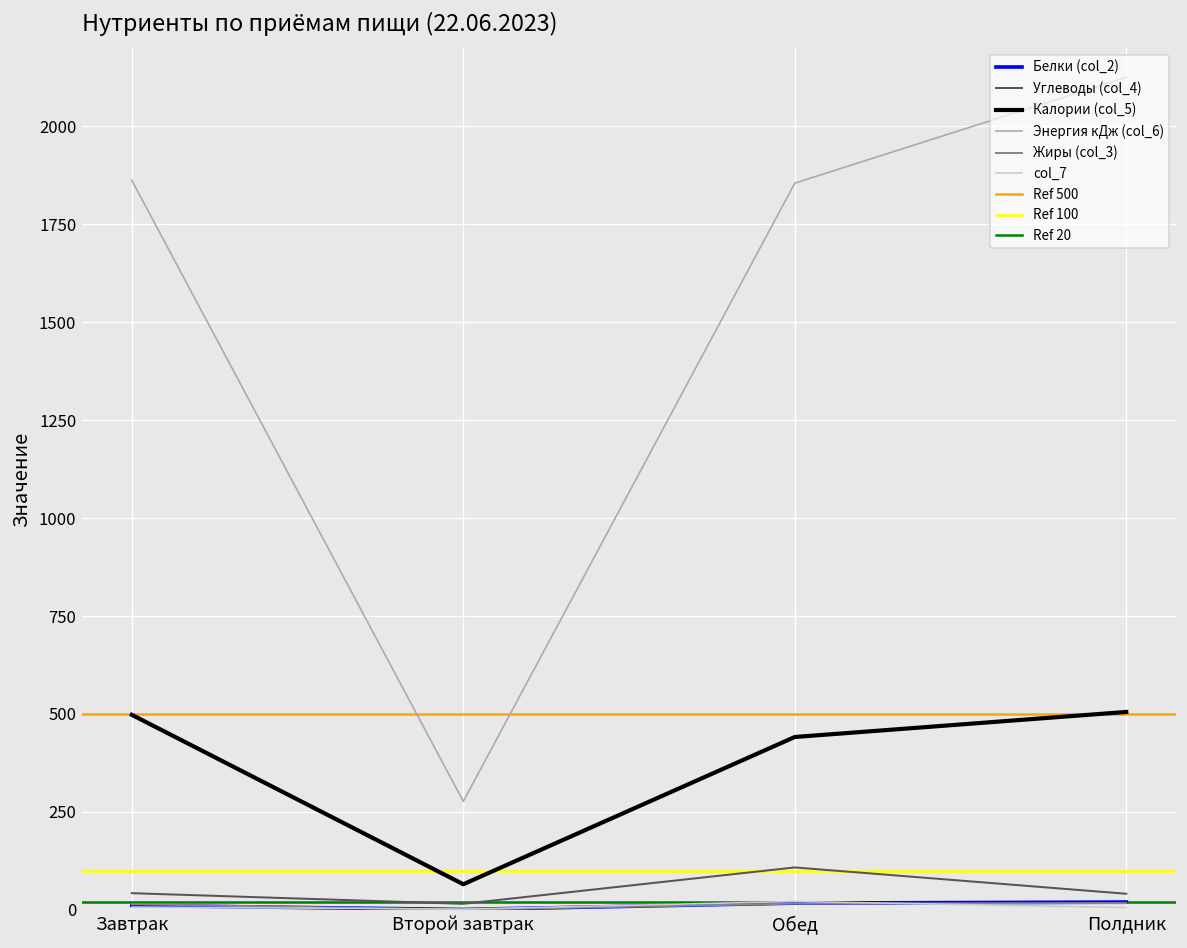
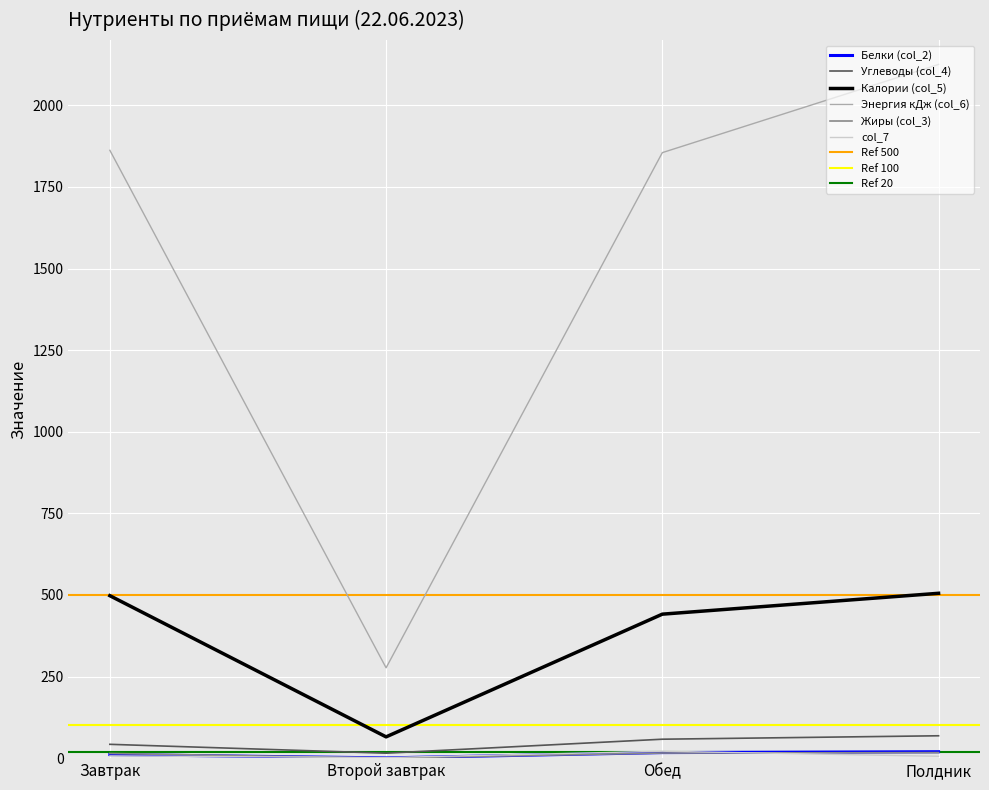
  {
    "Углеводы (col_4)": {
      "Завтрак": 40,
      "Второй завтрак": 20,
-     "Обед": 110,
-     "Полдник": 40
+     "Обед": 60,
+     "Полдник": 70
    },
    "Калории (col_5)": {
      "Завтрак": 500,
      "Второй завтрак": 70,
      "Обед": 440,
      "Полдник": 510
    }
  }
